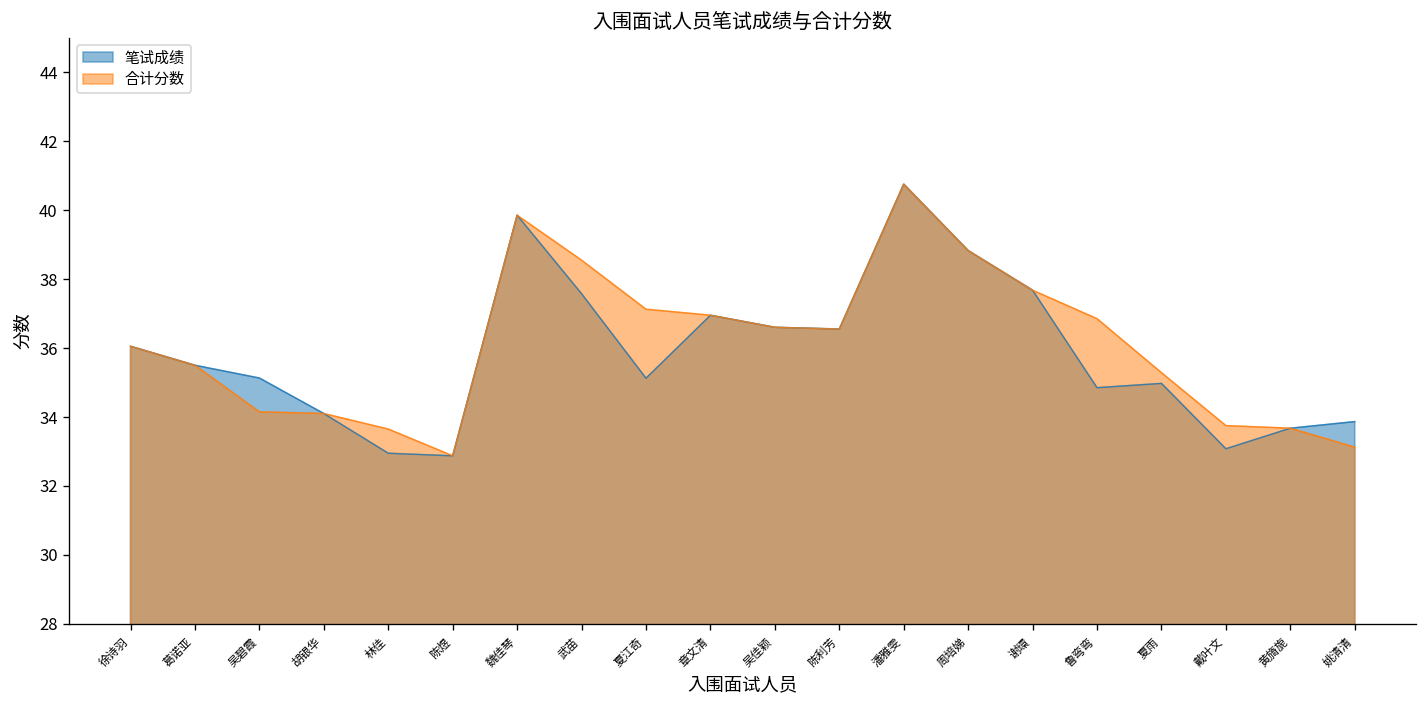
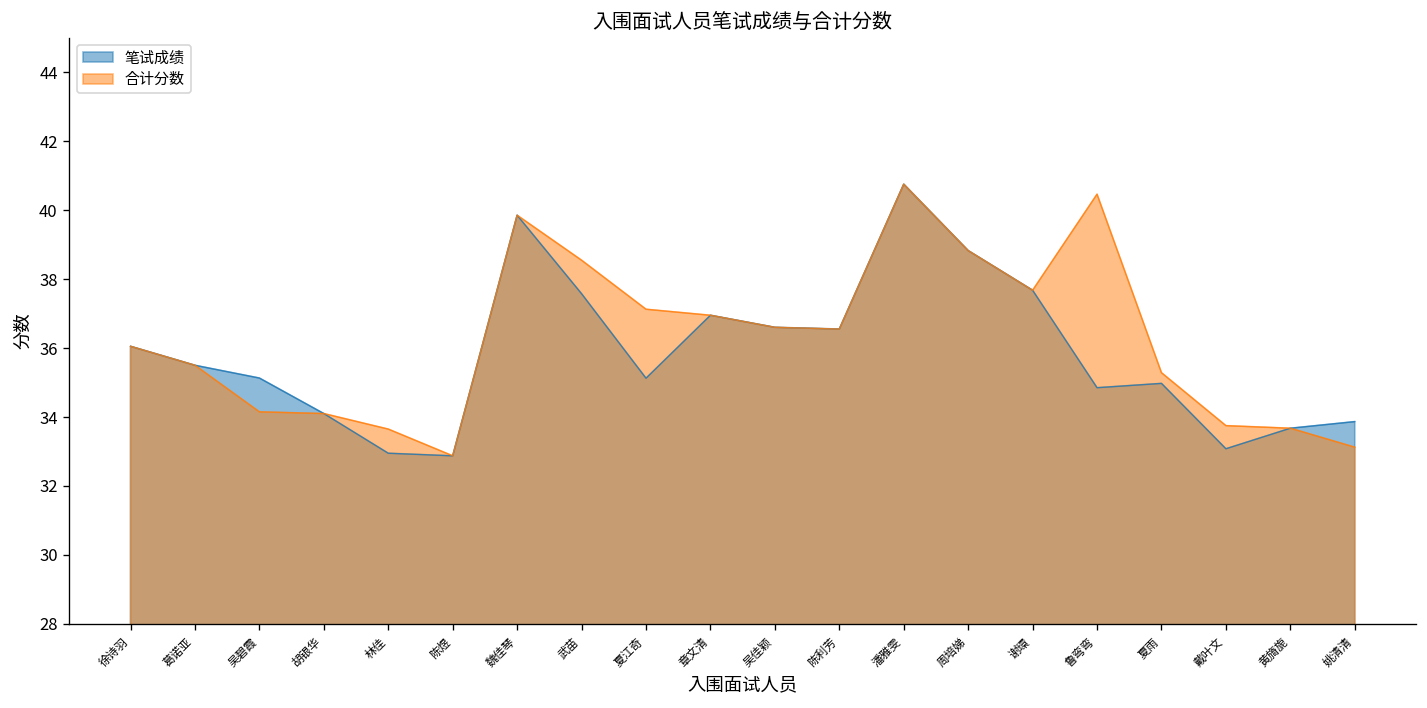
  {
    "笔试成绩": {
      "吴碧霞": 35.1,
      "林佳": 33.0,
      "武苗": 37.6,
      "夏江奇": 35.1,
      "鲁弯弯": 34.9,
      "夏雨": 35.0,
      "戴叶文": 33.1,
      "姚清清": 33.9
    },
    "合计分数": {
      "吴碧霞": 34.2,
      "林佳": 33.7,
      "武苗": 38.5,
      "夏江奇": 37.1,
-     "鲁弯弯": 36.9,
+     "鲁弯弯": 40.5,
      "夏雨": 35.3,
      "戴叶文": 33.8,
      "姚清清": 33.1
    }
  }
